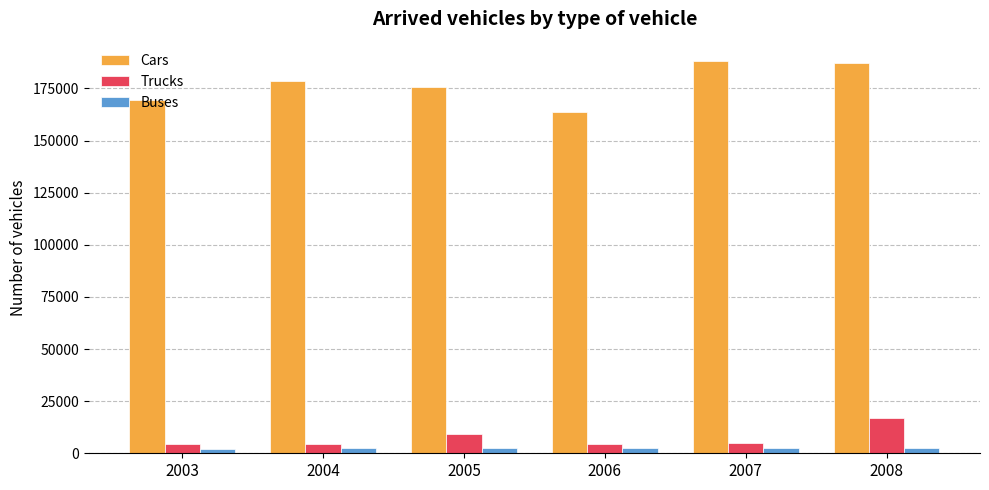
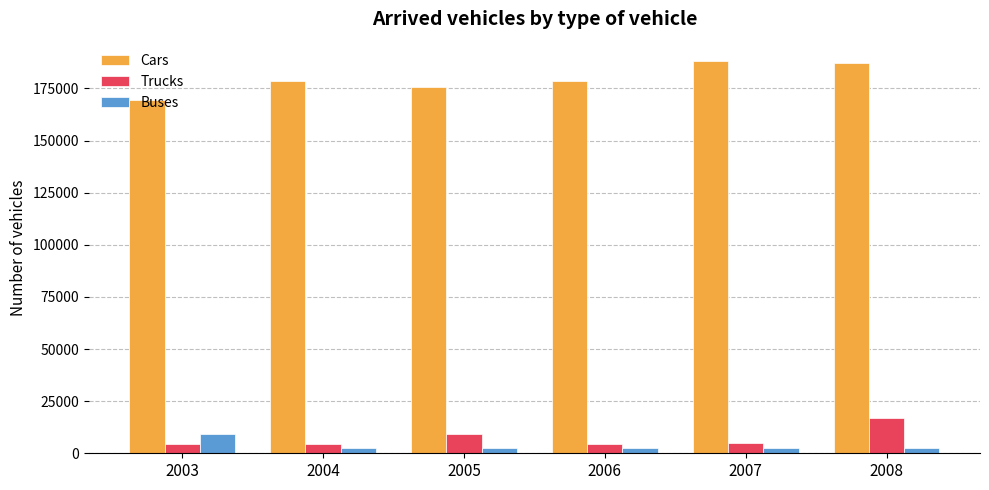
  {
    "Cars": {
      "2003": 170000,
      "2004": 179000,
      "2005": 176000,
-     "2006": 164000,
+     "2006": 178000,
      "2007": 188000,
      "2008": 187000
    },
    "Trucks": {
      "2003": 4000,
      "2004": 4000,
      "2005": 9000,
      "2006": 4000,
      "2007": 5000,
      "2008": 17000
    },
    "Buses": {
-     "2003": 2000,
+     "2003": 9000,
      "2004": 2000,
      "2005": 2000,
      "2006": 3000,
      "2007": 3000,
      "2008": 3000
    }
  }
